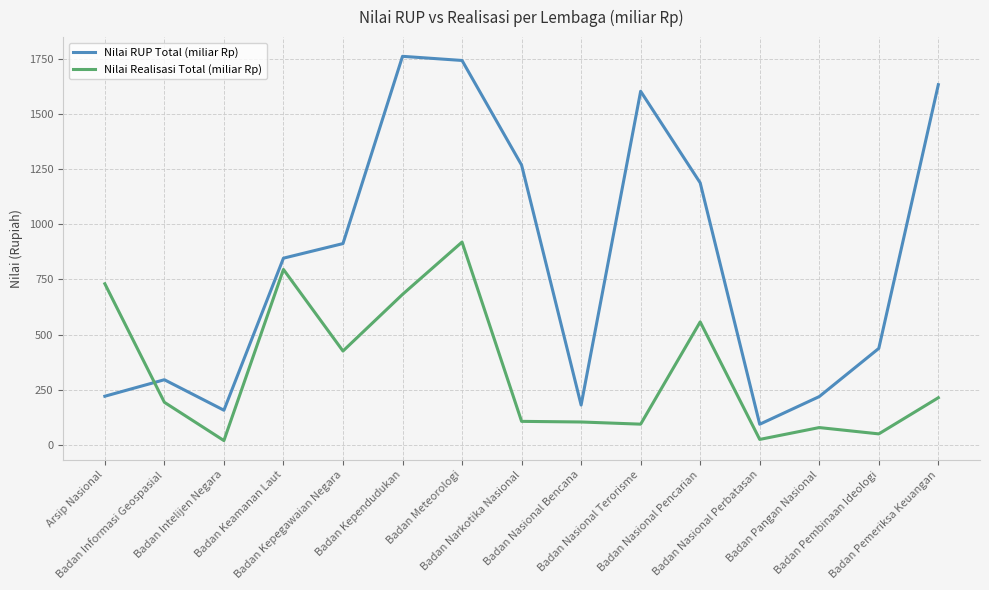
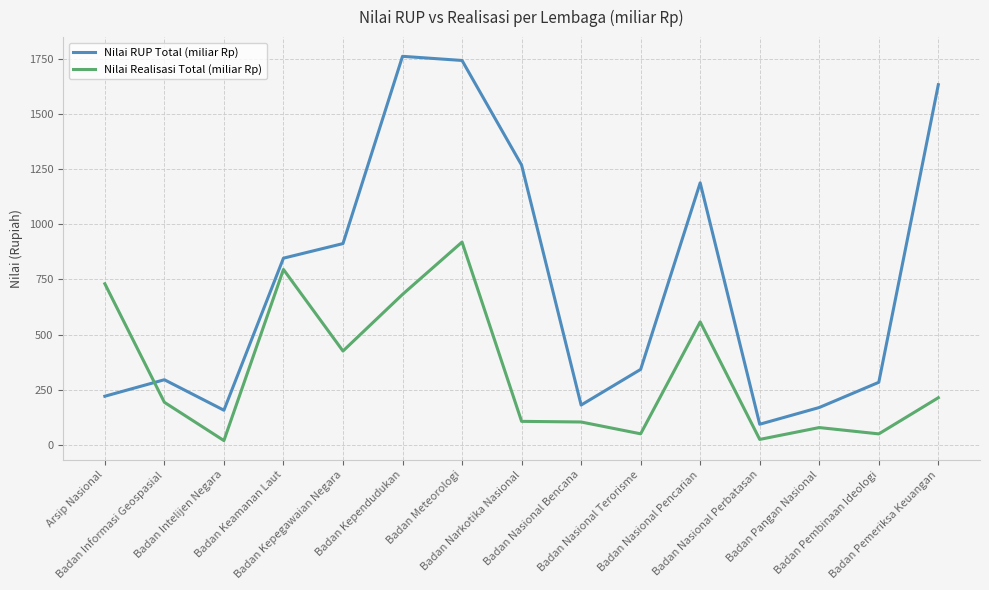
  {
    "Nilai RUP Total (miliar Rp)": {
      "Arsip Nasional": 220,
      "Badan Informasi Geospasial": 290,
      "Badan Intelijen Negara": 160,
      "Badan Keamanan Laut": 850,
      "Badan Kepegawaian Negara": 910,
      "Badan Kependudukan": 1760,
      "Badan Meteorologi": 1740,
      "Badan Narkotika Nasional": 1270,
      "Badan Nasional Bencana": 180,
-     "Badan Nasional Terorisme": 1600,
+     "Badan Nasional Terorisme": 340,
      "Badan Nasional Pencarian": 1190,
      "Badan Nasional Perbatasan": 90,
-     "Badan Pangan Nasional": 220,
-     "Badan Pembinaan Ideologi": 440,
+     "Badan Pangan Nasional": 170,
+     "Badan Pembinaan Ideologi": 280,
      "Badan Pemeriksa Keuangan": 1630
    },
    "Nilai Realisasi Total (miliar Rp)": {
      "Arsip Nasional": 730,
      "Badan Informasi Geospasial": 190,
      "Badan Intelijen Negara": 20,
      "Badan Keamanan Laut": 800,
      "Badan Kepegawaian Negara": 430,
      "Badan Kependudukan": 680,
      "Badan Meteorologi": 920,
      "Badan Narkotika Nasional": 110,
      "Badan Nasional Bencana": 100,
-     "Badan Nasional Terorisme": 90,
+     "Badan Nasional Terorisme": 50,
      "Badan Nasional Pencarian": 560,
      "Badan Nasional Perbatasan": 20,
      "Badan Pangan Nasional": 80,
      "Badan Pembinaan Ideologi": 50,
      "Badan Pemeriksa Keuangan": 210
    }
  }
